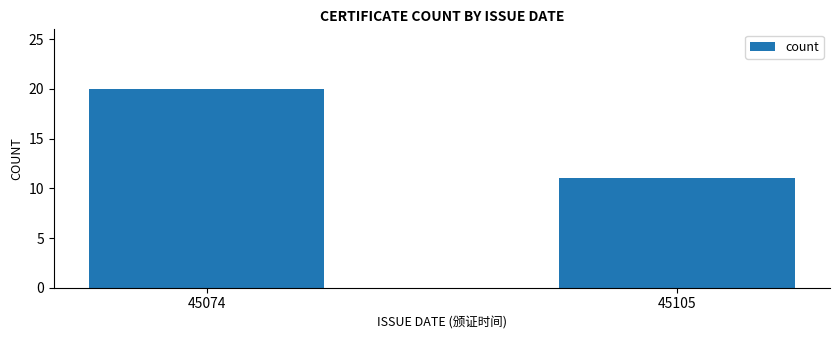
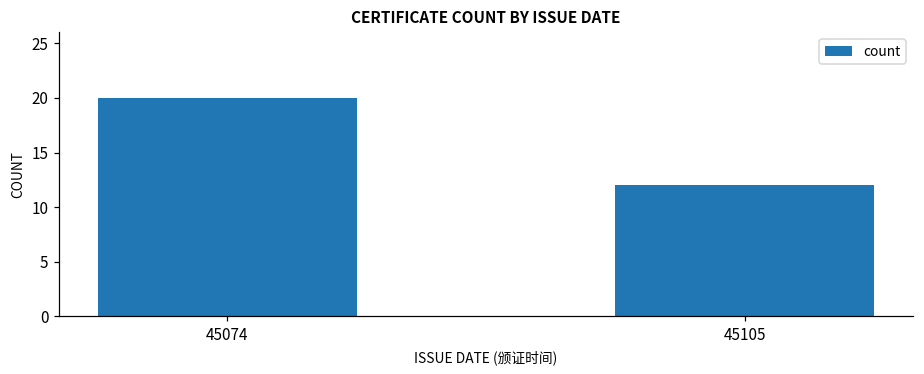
  {
    "45074": 20,
-   "45105": 11
+   "45105": 12
  }
